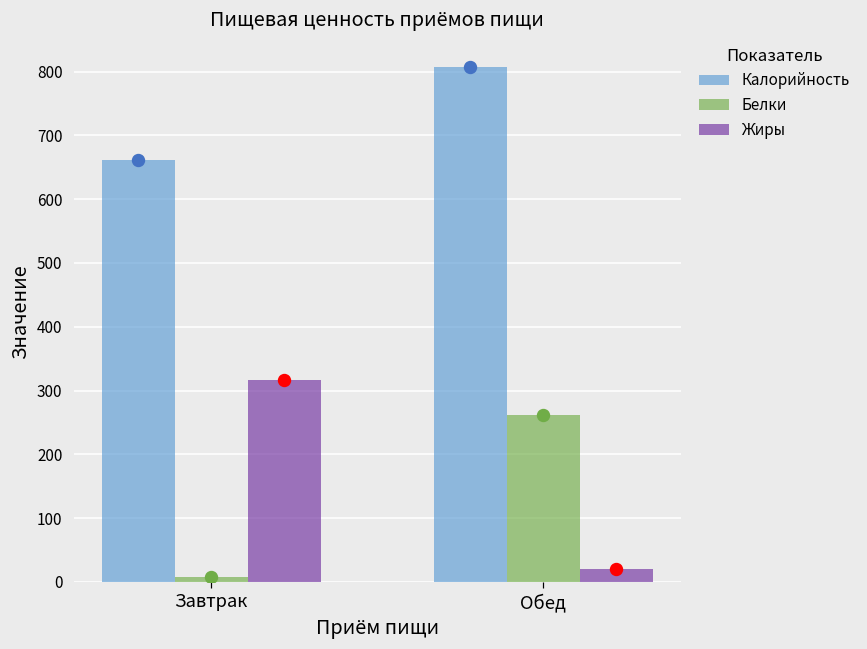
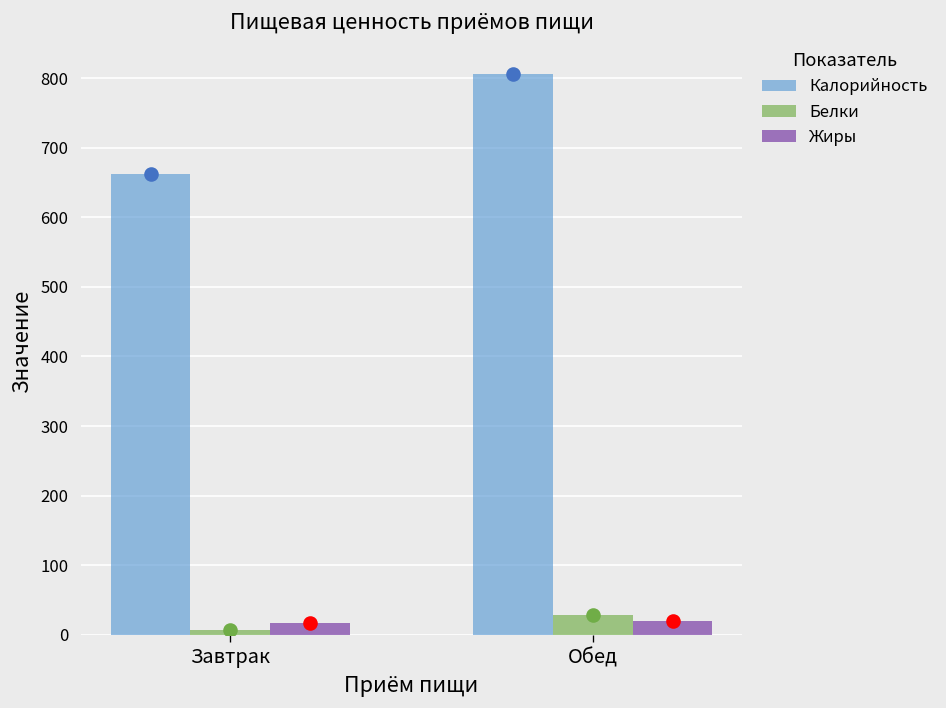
  {
    "Калорийность": {
      "Завтрак": 660,
      "Обед": 810
    },
    "Белки": {
      "Завтрак": 10,
-     "Обед": 260
+     "Обед": 30
    },
    "Жиры": {
-     "Завтрак": 320,
+     "Завтрак": 20,
      "Обед": 20
    }
  }
